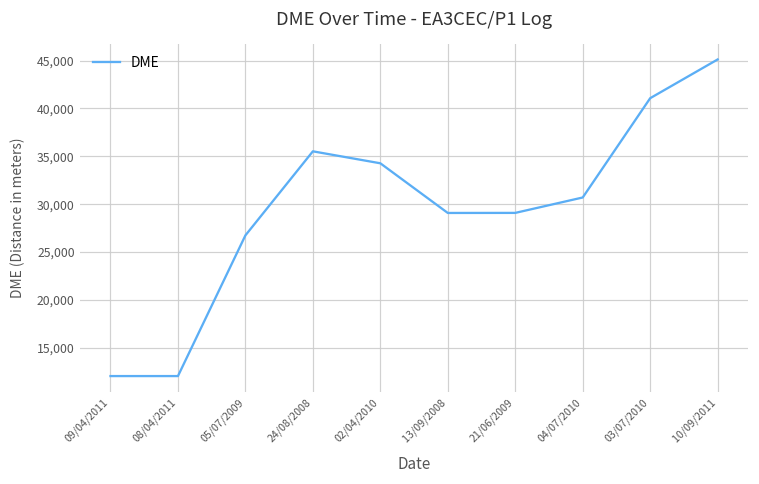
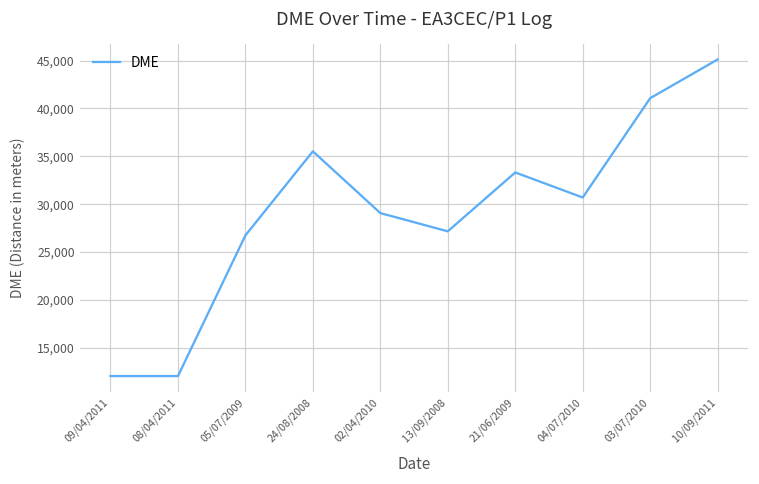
  {
    "09/04/2011": "12,000",
    "08/04/2011": "12,000",
    "05/07/2009": "27,000",
    "24/08/2008": "36,000",
-   "02/04/2010": "34,000",
-   "13/09/2008": "29,000",
-   "21/06/2009": "29,000",
+   "02/04/2010": "29,000",
+   "13/09/2008": "27,000",
+   "21/06/2009": "33,000",
    "04/07/2010": "31,000",
    "03/07/2010": "41,000",
    "10/09/2011": "45,000"
  }
